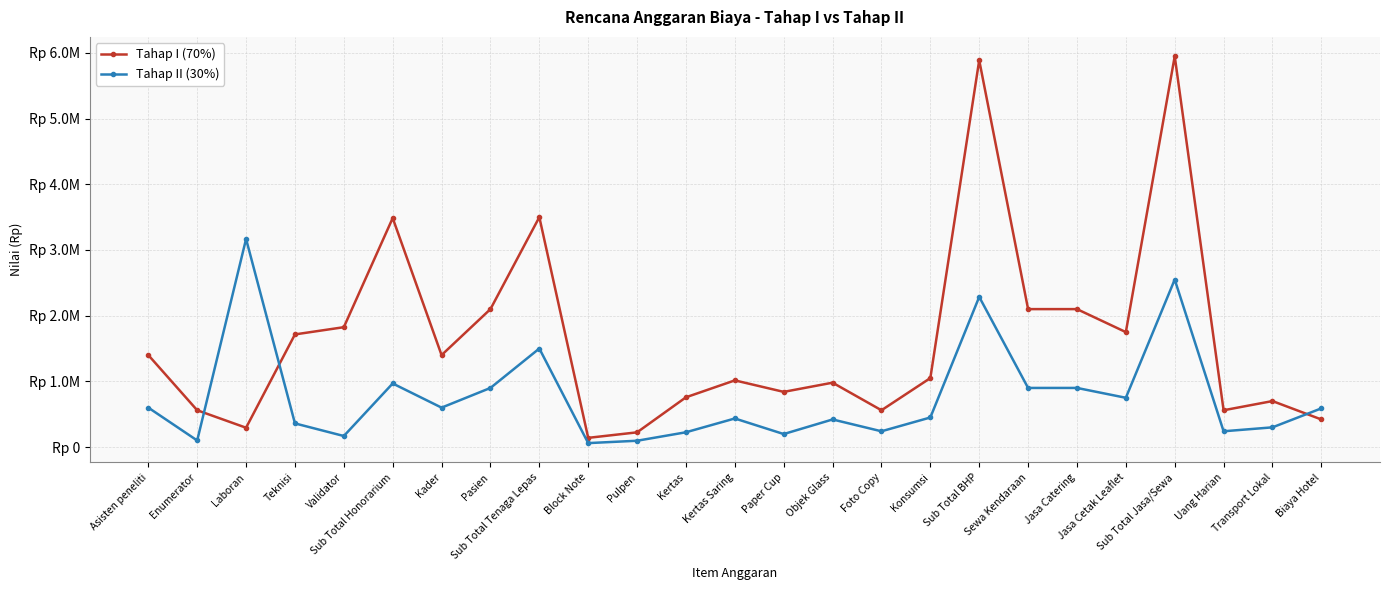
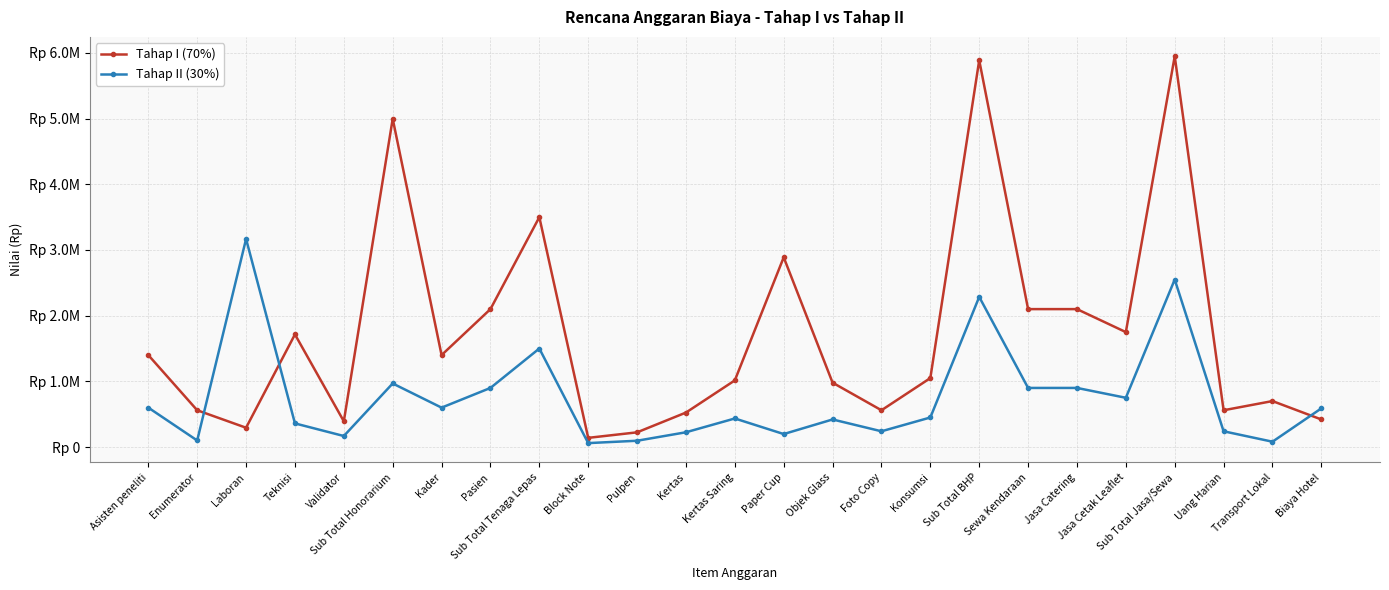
  {
    "Tahap I (70%)": {
      "Asisten peneliti": "Rp 1400000",
      "Enumerator": "Rp 600000",
      "Laboran": "Rp 300000",
      "Teknisi": "Rp 1700000",
-     "Validator": "Rp 1800000",
-     "Sub Total Honorarium": "Rp 3500000",
+     "Validator": "Rp 400000",
+     "Sub Total Honorarium": "Rp 5000000",
      "Kader": "Rp 1400000",
      "Pasien": "Rp 2100000",
      "Sub Total Tenaga Lepas": "Rp 3500000",
      "Block Note": "Rp 100000",
      "Pulpen": "Rp 200000",
-     "Kertas": "Rp 800000",
+     "Kertas": "Rp 500000",
      "Kertas Saring": "Rp 1000000",
-     "Paper Cup": "Rp 800000",
+     "Paper Cup": "Rp 2900000",
      "Objek Glass": "Rp 1000000",
      "Foto Copy": "Rp 600000",
      "Konsumsi": "Rp 1100000",
      "Sub Total BHP": "Rp 5900000",
      "Sewa Kendaraan": "Rp 2100000",
      "Jasa Catering": "Rp 2100000",
      "Jasa Cetak Leaflet": "Rp 1800000",
      "Sub Total Jasa/Sewa": "Rp 6000000",
      "Uang Harian": "Rp 600000",
      "Transport Lokal": "Rp 700000",
      "Biaya Hotel": "Rp 400000"
    },
    "Tahap II (30%)": {
      "Asisten peneliti": "Rp 600000",
      "Enumerator": "Rp 100000",
      "Laboran": "Rp 3200000",
      "Teknisi": "Rp 400000",
      "Validator": "Rp 200000",
      "Sub Total Honorarium": "Rp 1000000",
      "Kader": "Rp 600000",
      "Pasien": "Rp 900000",
      "Sub Total Tenaga Lepas": "Rp 1500000",
      "Block Note": "Rp 100000",
      "Pulpen": "Rp 100000",
      "Kertas": "Rp 200000",
      "Kertas Saring": "Rp 400000",
      "Paper Cup": "Rp 200000",
      "Objek Glass": "Rp 400000",
      "Foto Copy": "Rp 200000",
      "Konsumsi": "Rp 500000",
      "Sub Total BHP": "Rp 2300000",
      "Sewa Kendaraan": "Rp 900000",
      "Jasa Catering": "Rp 900000",
      "Jasa Cetak Leaflet": "Rp 800000",
      "Sub Total Jasa/Sewa": "Rp 2600000",
      "Uang Harian": "Rp 200000",
-     "Transport Lokal": "Rp 300000",
+     "Transport Lokal": "Rp 100000",
      "Biaya Hotel": "Rp 600000"
    }
  }
